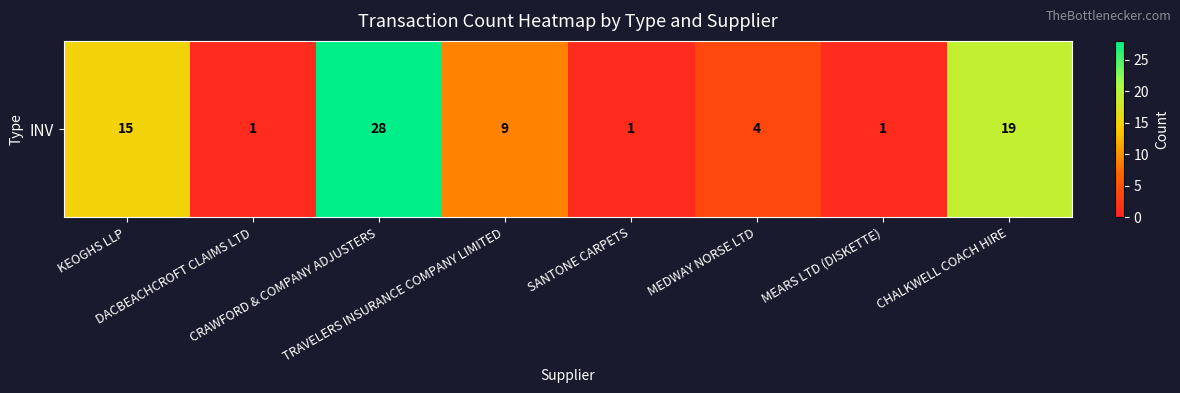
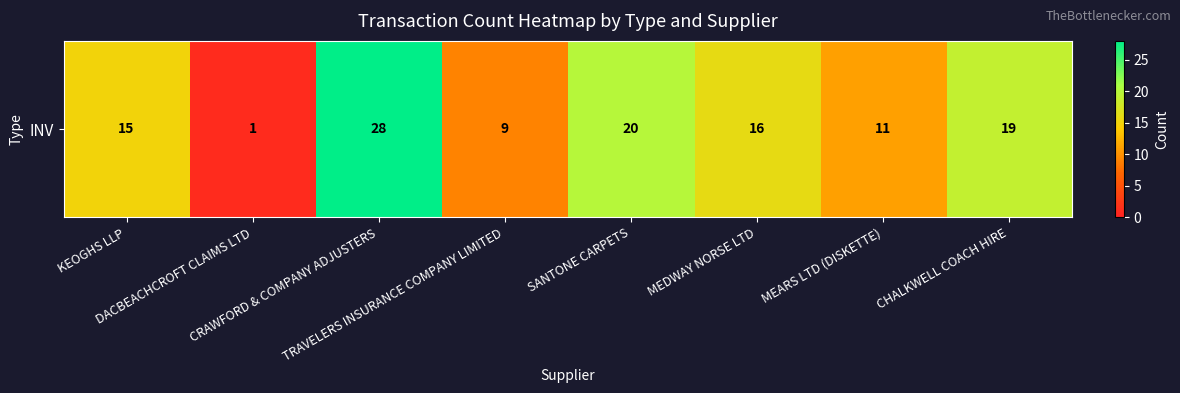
  {
    "INV": {
      "KEOGHS LLP": 15,
      "DACBEACHCROFT CLAIMS LTD": 1,
      "CRAWFORD & COMPANY ADJUSTERS": 28,
      "TRAVELERS INSURANCE COMPANY LIMITED": 9,
-     "SANTONE CARPETS": 1,
-     "MEDWAY NORSE LTD": 4,
-     "MEARS LTD (DISKETTE)": 1,
+     "SANTONE CARPETS": 20,
+     "MEDWAY NORSE LTD": 16,
+     "MEARS LTD (DISKETTE)": 11,
      "CHALKWELL COACH HIRE": 19
    }
  }
